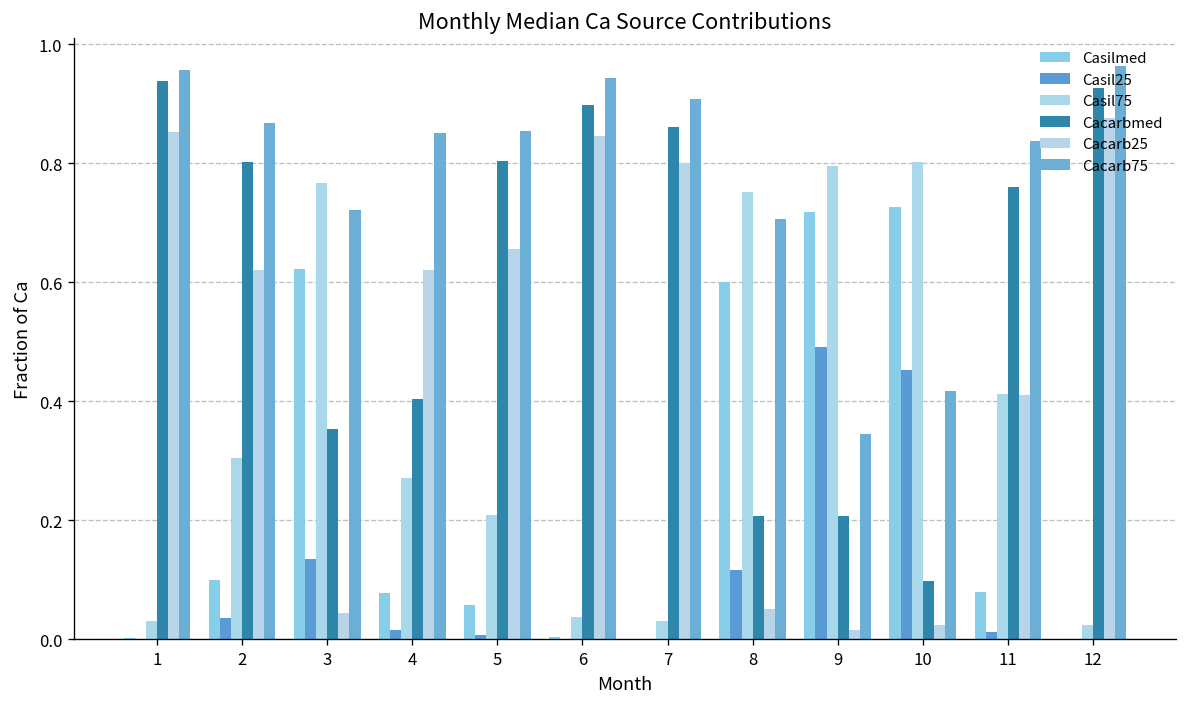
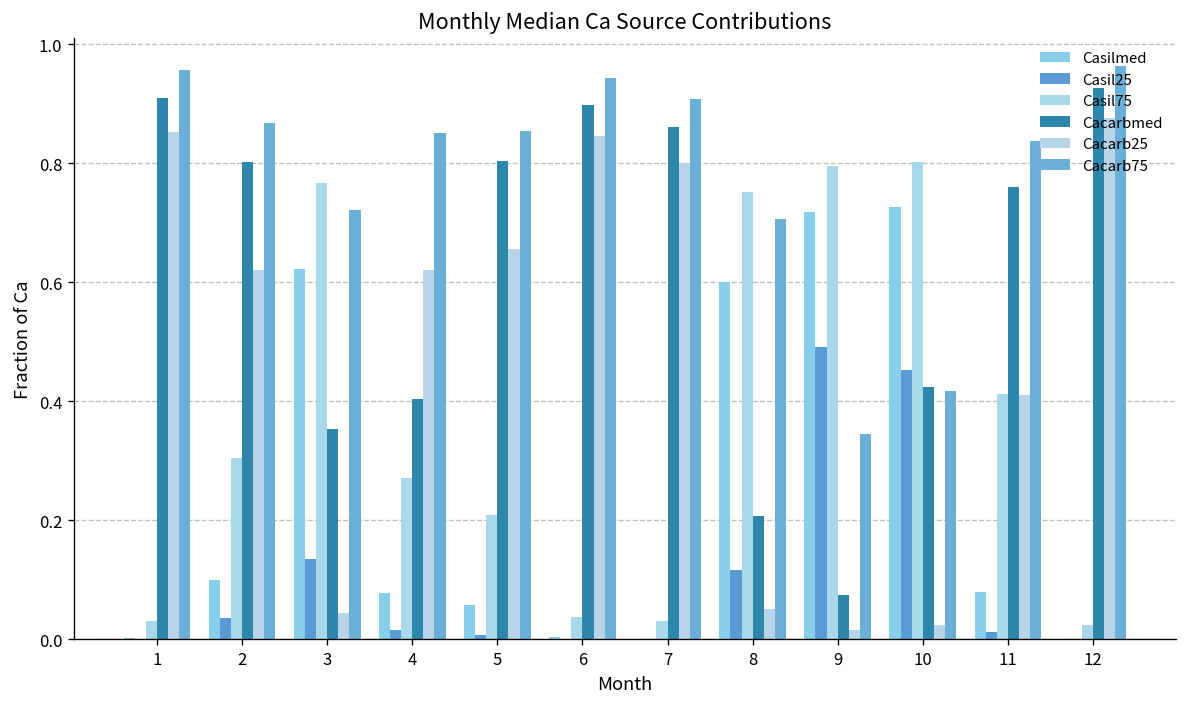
  {
    "Cacarbmed": {
-     "1": 0.94,
+     "1": 0.91,
      "2": 0.80,
      "3": 0.35,
      "4": 0.40,
      "5": 0.80,
      "6": 0.90,
      "7": 0.86,
      "8": 0.21,
-     "9": 0.21,
-     "10": 0.10,
+     "9": 0.08,
+     "10": 0.42,
      "11": 0.76,
      "12": 0.93
    }
  }
